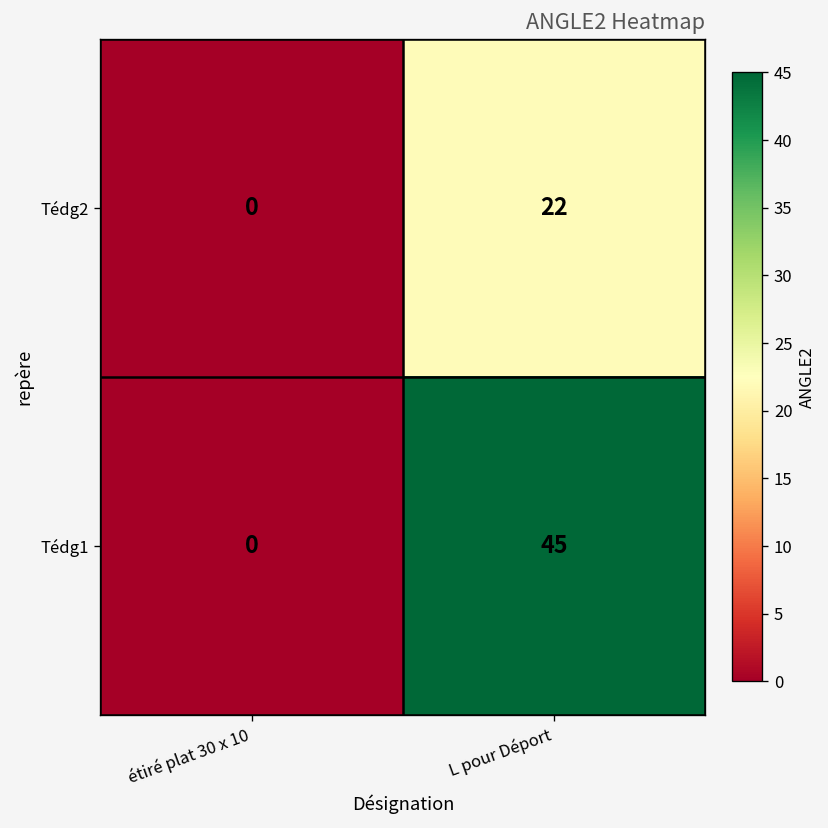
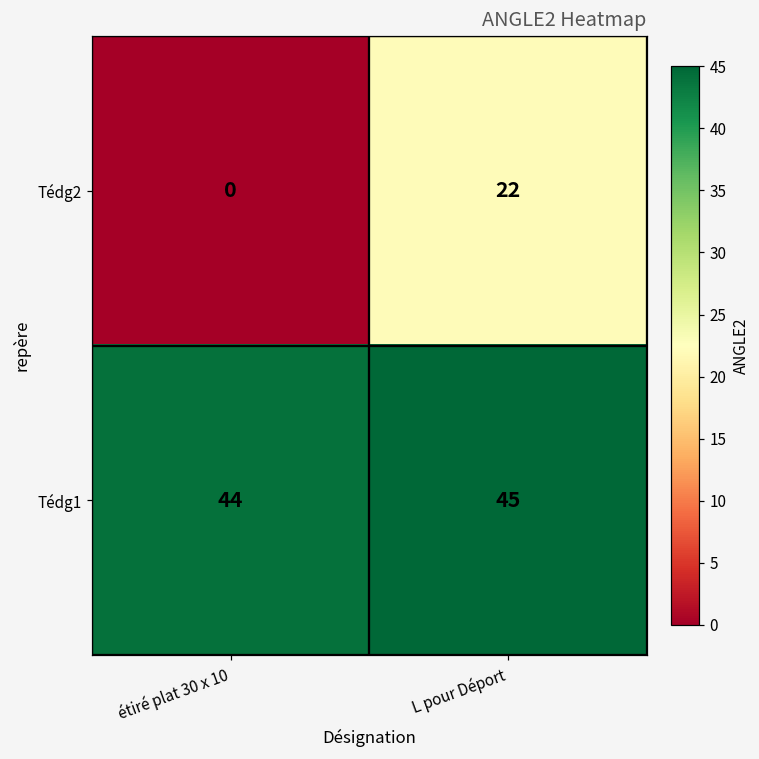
  {
    "Tédg2": {
      "étiré plat 30 x 10": 0,
      "L pour Déport": 22
    },
    "Tédg1": {
-     "étiré plat 30 x 10": 0,
+     "étiré plat 30 x 10": 44,
      "L pour Déport": 45
    }
  }
